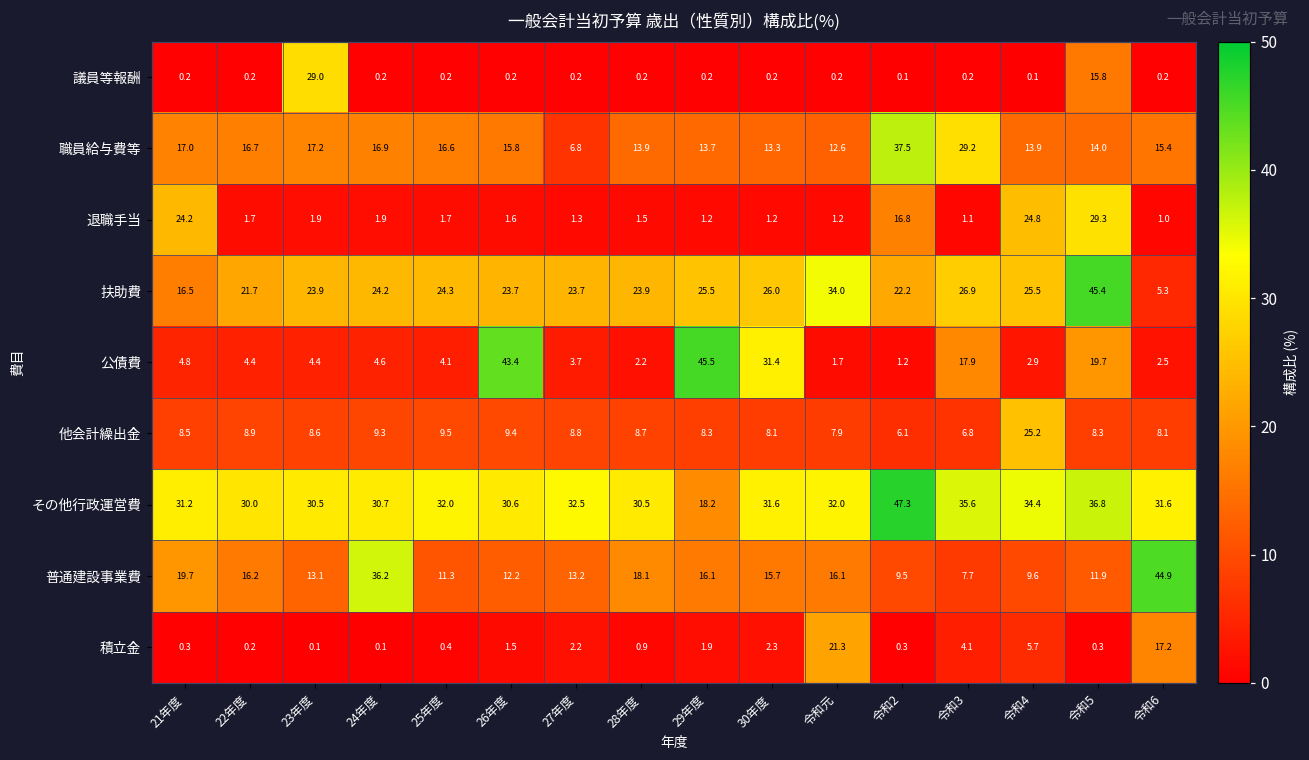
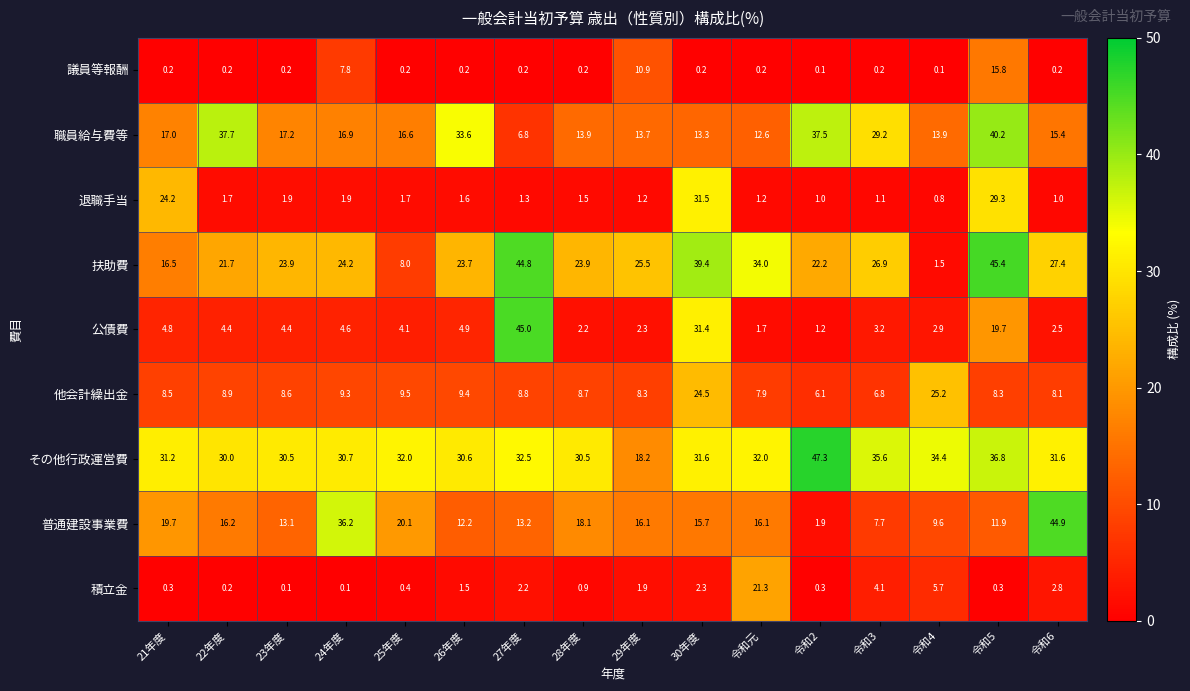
  {
    "議員等報酬": {
      "21年度": 0.2,
      "22年度": 0.2,
-     "23年度": 29.0,
-     "24年度": 0.2,
+     "23年度": 0.2,
+     "24年度": 7.8,
      "25年度": 0.2,
      "26年度": 0.2,
      "27年度": 0.2,
      "28年度": 0.2,
-     "29年度": 0.2,
+     "29年度": 10.9,
      "30年度": 0.2,
      "令和元": 0.2,
      "令和2": 0.1,
      "令和3": 0.2,
      "令和4": 0.1,
      "令和5": 15.8,
      "令和6": 0.2
    },
    "職員給与費等": {
      "21年度": 17.0,
-     "22年度": 16.7,
+     "22年度": 37.7,
      "23年度": 17.2,
      "24年度": 16.9,
      "25年度": 16.6,
-     "26年度": 15.8,
+     "26年度": 33.6,
      "27年度": 6.8,
      "28年度": 13.9,
      "29年度": 13.7,
      "30年度": 13.3,
      "令和元": 12.6,
      "令和2": 37.5,
      "令和3": 29.2,
      "令和4": 13.9,
-     "令和5": 14.0,
+     "令和5": 40.2,
      "令和6": 15.4
    },
    "退職手当": {
      "21年度": 24.2,
      "22年度": 1.7,
      "23年度": 1.9,
      "24年度": 1.9,
      "25年度": 1.7,
      "26年度": 1.6,
      "27年度": 1.3,
      "28年度": 1.5,
      "29年度": 1.2,
-     "30年度": 1.2,
+     "30年度": 31.5,
      "令和元": 1.2,
-     "令和2": 16.8,
+     "令和2": 1.0,
      "令和3": 1.1,
-     "令和4": 24.8,
+     "令和4": 0.8,
      "令和5": 29.3,
      "令和6": 1.0
    },
    "扶助費": {
      "21年度": 16.5,
      "22年度": 21.7,
      "23年度": 23.9,
      "24年度": 24.2,
-     "25年度": 24.3,
+     "25年度": 8.0,
      "26年度": 23.7,
-     "27年度": 23.7,
+     "27年度": 44.8,
      "28年度": 23.9,
      "29年度": 25.5,
-     "30年度": 26.0,
+     "30年度": 39.4,
      "令和元": 34.0,
      "令和2": 22.2,
      "令和3": 26.9,
-     "令和4": 25.5,
+     "令和4": 1.5,
      "令和5": 45.4,
-     "令和6": 5.3
+     "令和6": 27.4
    },
    "公債費": {
      "21年度": 4.8,
      "22年度": 4.4,
      "23年度": 4.4,
      "24年度": 4.6,
      "25年度": 4.1,
-     "26年度": 43.4,
-     "27年度": 3.7,
+     "26年度": 4.9,
+     "27年度": 45.0,
      "28年度": 2.2,
-     "29年度": 45.5,
+     "29年度": 2.3,
      "30年度": 31.4,
      "令和元": 1.7,
      "令和2": 1.2,
-     "令和3": 17.9,
+     "令和3": 3.2,
      "令和4": 2.9,
      "令和5": 19.7,
      "令和6": 2.5
    },
    "他会計繰出金": {
      "21年度": 8.5,
      "22年度": 8.9,
      "23年度": 8.6,
      "24年度": 9.3,
      "25年度": 9.5,
      "26年度": 9.4,
      "27年度": 8.8,
      "28年度": 8.7,
      "29年度": 8.3,
-     "30年度": 8.1,
+     "30年度": 24.5,
      "令和元": 7.9,
      "令和2": 6.1,
      "令和3": 6.8,
      "令和4": 25.2,
      "令和5": 8.3,
      "令和6": 8.1
    },
    "その他行政運営費": {
      "21年度": 31.2,
      "22年度": 30.0,
      "23年度": 30.5,
      "24年度": 30.7,
      "25年度": 32.0,
      "26年度": 30.6,
      "27年度": 32.5,
      "28年度": 30.5,
      "29年度": 18.2,
      "30年度": 31.6,
      "令和元": 32.0,
      "令和2": 47.3,
      "令和3": 35.6,
      "令和4": 34.4,
      "令和5": 36.8,
      "令和6": 31.6
    },
    "普通建設事業費": {
      "21年度": 19.7,
      "22年度": 16.2,
      "23年度": 13.1,
      "24年度": 36.2,
-     "25年度": 11.3,
+     "25年度": 20.1,
      "26年度": 12.2,
      "27年度": 13.2,
      "28年度": 18.1,
      "29年度": 16.1,
      "30年度": 15.7,
      "令和元": 16.1,
-     "令和2": 9.5,
+     "令和2": 1.9,
      "令和3": 7.7,
      "令和4": 9.6,
      "令和5": 11.9,
      "令和6": 44.9
    },
    "積立金": {
      "21年度": 0.3,
      "22年度": 0.2,
      "23年度": 0.1,
      "24年度": 0.1,
      "25年度": 0.4,
      "26年度": 1.5,
      "27年度": 2.2,
      "28年度": 0.9,
      "29年度": 1.9,
      "30年度": 2.3,
      "令和元": 21.3,
      "令和2": 0.3,
      "令和3": 4.1,
      "令和4": 5.7,
      "令和5": 0.3,
-     "令和6": 17.2
+     "令和6": 2.8
    }
  }
